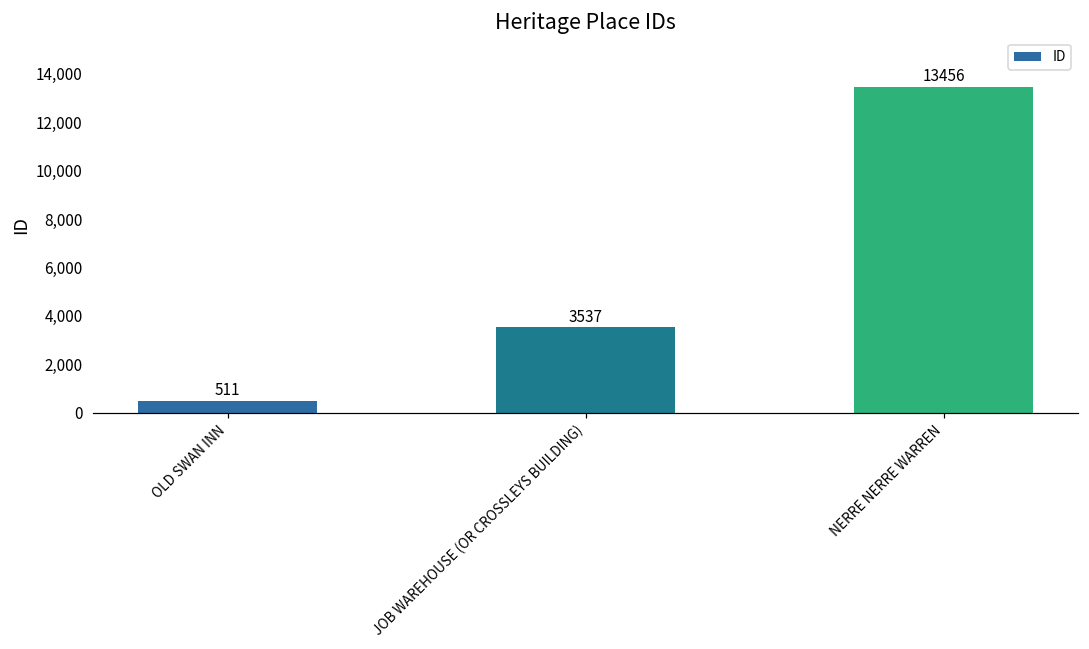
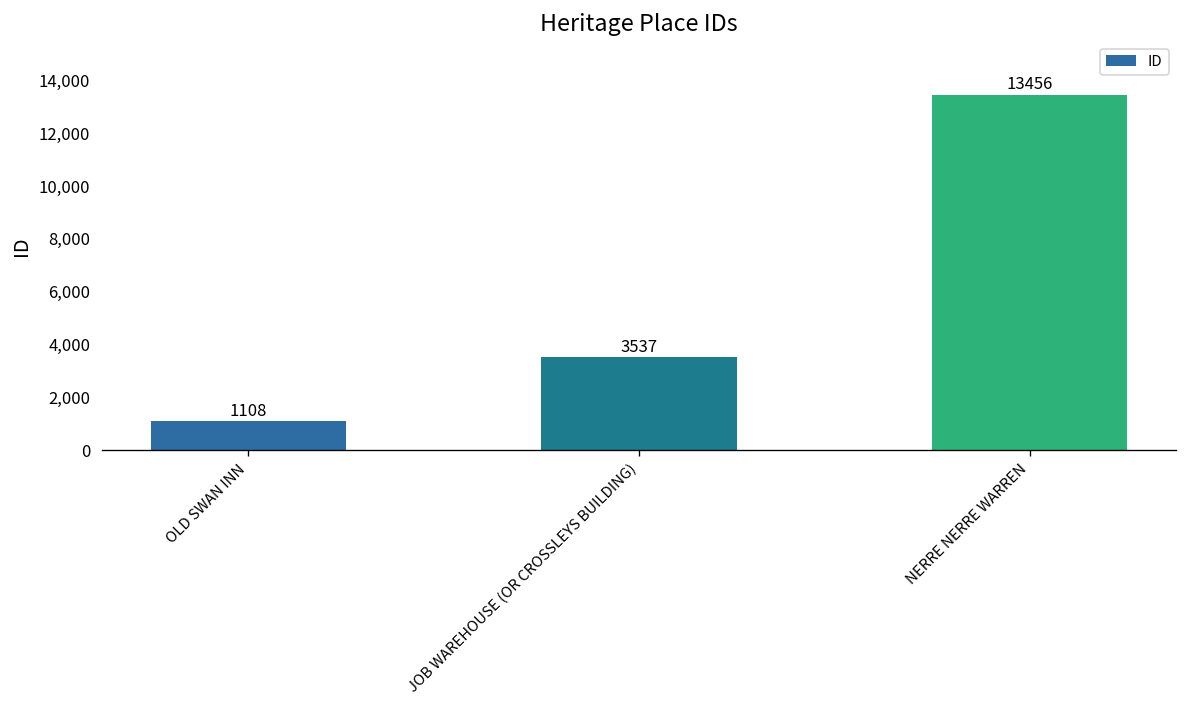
  {
-   "OLD SWAN INN": 511,
+   "OLD SWAN INN": 1108,
    "JOB WAREHOUSE (OR CROSSLEYS BUILDING)": 3537,
    "NERRE NERRE WARREN": 13456
  }
